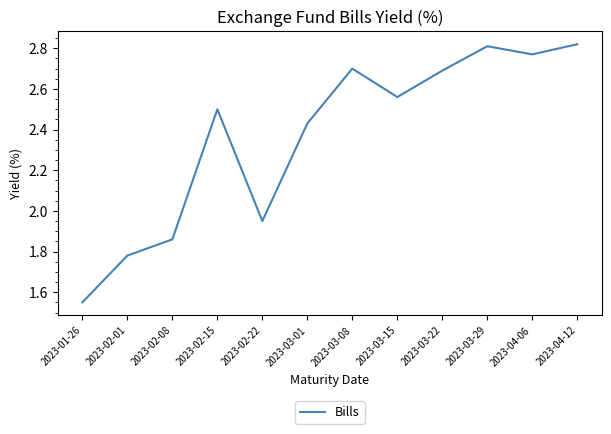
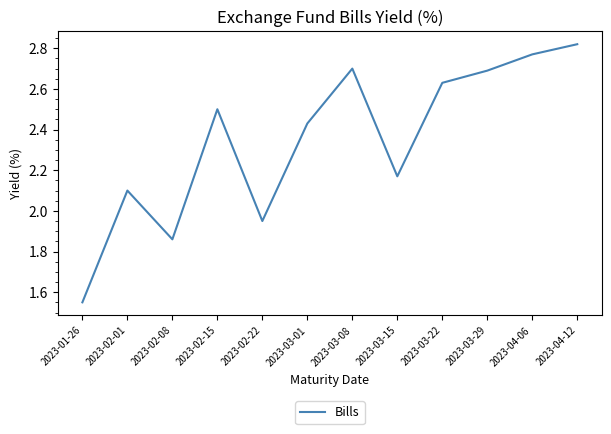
  {
    "2023-01-26": 1.55,
-   "2023-02-01": 1.78,
+   "2023-02-01": 2.10,
    "2023-02-08": 1.86,
    "2023-02-15": 2.50,
    "2023-02-22": 1.95,
    "2023-03-01": 2.43,
    "2023-03-08": 2.70,
-   "2023-03-15": 2.56,
-   "2023-03-22": 2.69,
-   "2023-03-29": 2.81,
+   "2023-03-15": 2.17,
+   "2023-03-22": 2.63,
+   "2023-03-29": 2.69,
    "2023-04-06": 2.77,
    "2023-04-12": 2.82
  }
